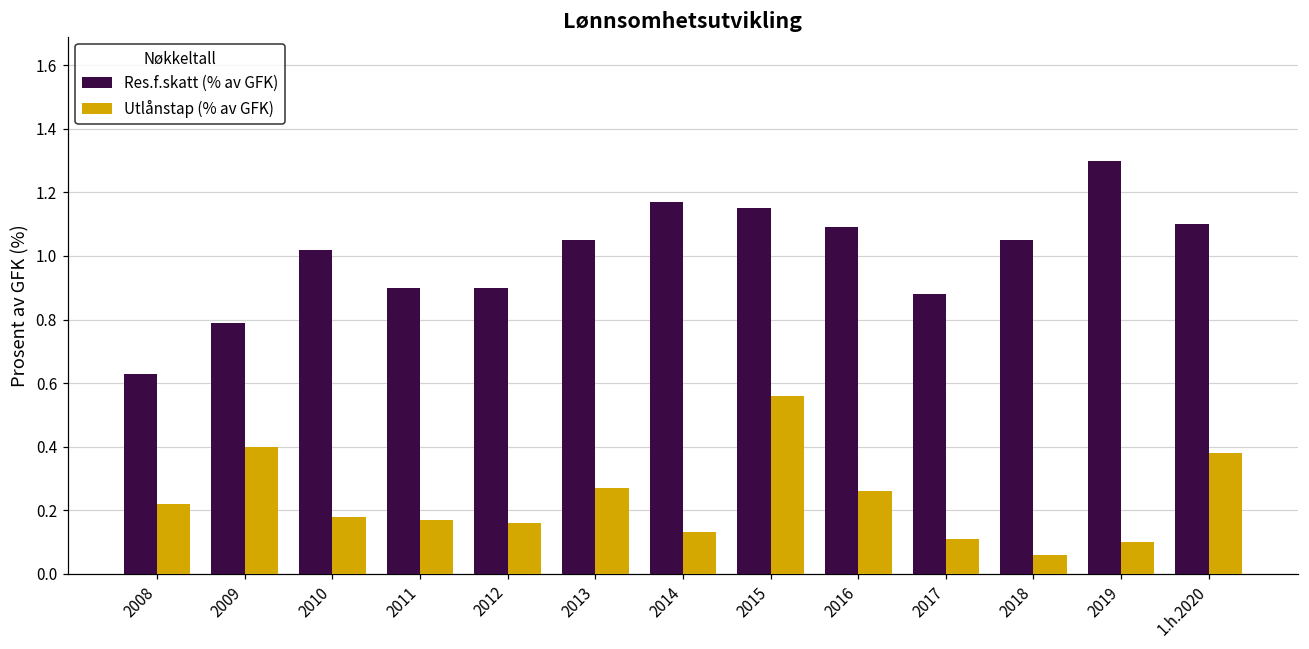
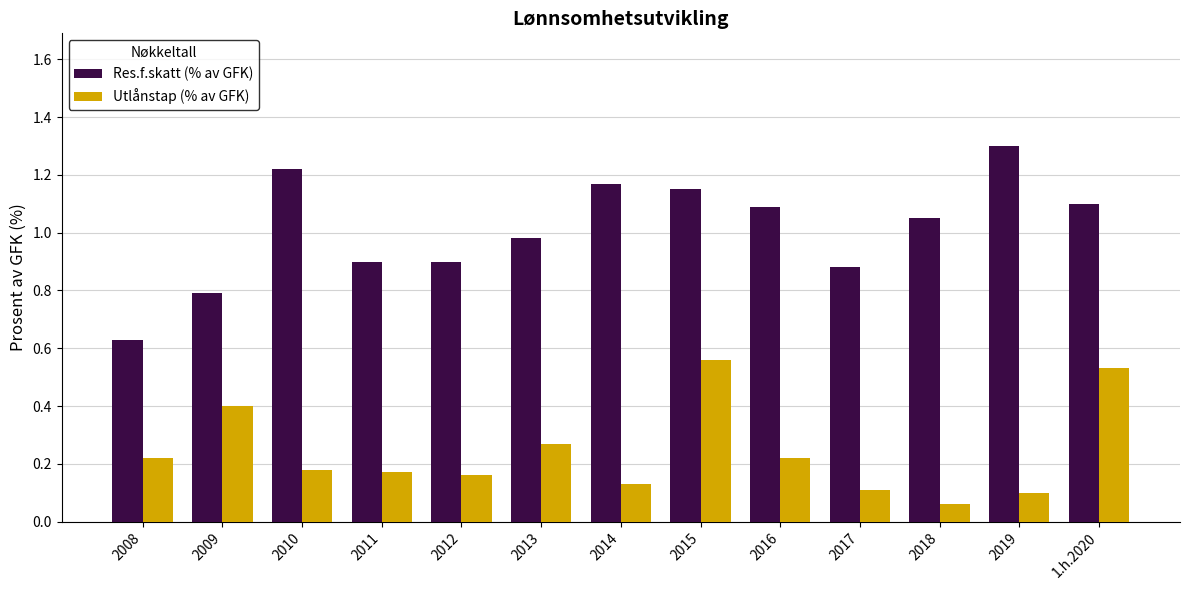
  {
    "Res.f.skatt (% av GFK)": {
      "2008": 0.63,
      "2009": 0.79,
-     "2010": 1.02,
+     "2010": 1.22,
      "2011": 0.90,
      "2012": 0.90,
-     "2013": 1.05,
+     "2013": 0.98,
      "2014": 1.17,
      "2015": 1.15,
      "2016": 1.09,
      "2017": 0.88,
      "2018": 1.05,
      "2019": 1.30,
      "1.h.2020": 1.10
    },
    "Utlånstap (% av GFK)": {
      "2008": 0.22,
      "2009": 0.40,
      "2010": 0.18,
      "2011": 0.17,
      "2012": 0.16,
      "2013": 0.27,
      "2014": 0.13,
      "2015": 0.56,
-     "2016": 0.26,
+     "2016": 0.22,
      "2017": 0.11,
      "2018": 0.06,
      "2019": 0.10,
-     "1.h.2020": 0.38
+     "1.h.2020": 0.53
    }
  }
